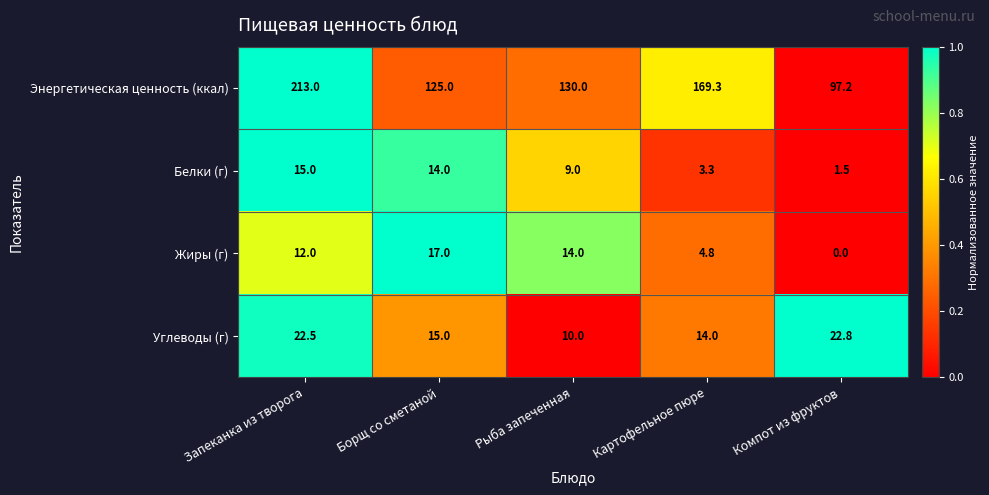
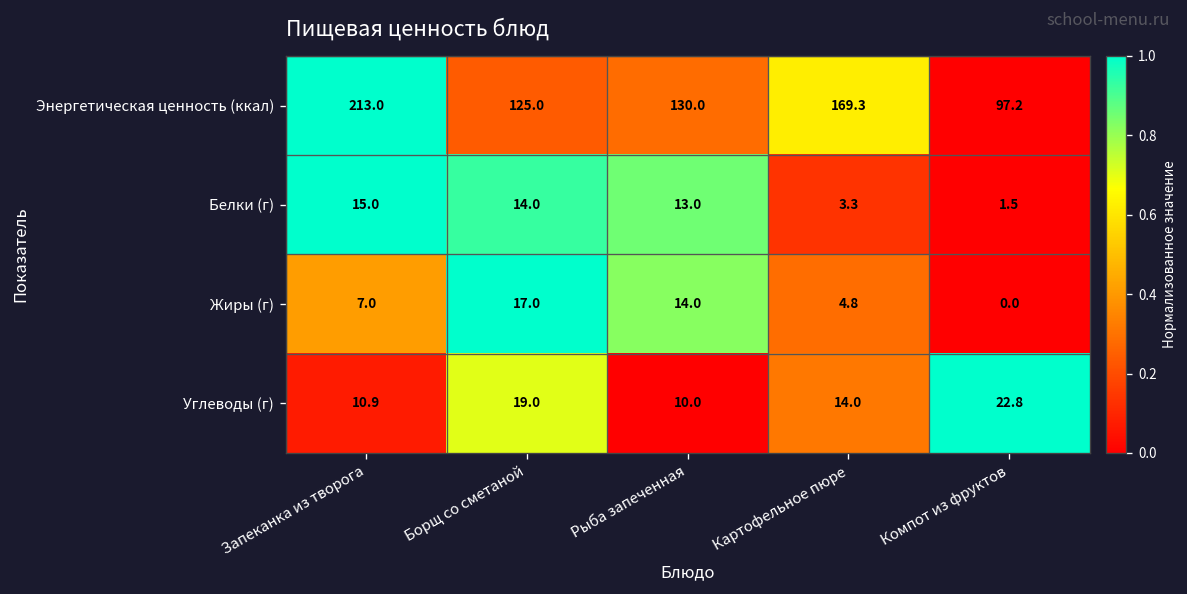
  {
    "Энергетическая ценность (ккал)": {
      "Запеканка из творога": 213.0,
      "Борщ со сметаной": 125.0,
      "Рыба запеченная": 130.0,
      "Картофельное пюре": 169.3,
      "Компот из фруктов": 97.2
    },
    "Белки (г)": {
      "Запеканка из творога": 15.0,
      "Борщ со сметаной": 14.0,
-     "Рыба запеченная": 9.0,
+     "Рыба запеченная": 13.0,
      "Картофельное пюре": 3.3,
      "Компот из фруктов": 1.5
    },
    "Жиры (г)": {
-     "Запеканка из творога": 12.0,
+     "Запеканка из творога": 7.0,
      "Борщ со сметаной": 17.0,
      "Рыба запеченная": 14.0,
      "Картофельное пюре": 4.8,
      "Компот из фруктов": 0.0
    },
    "Углеводы (г)": {
-     "Запеканка из творога": 22.5,
-     "Борщ со сметаной": 15.0,
+     "Запеканка из творога": 10.9,
+     "Борщ со сметаной": 19.0,
      "Рыба запеченная": 10.0,
      "Картофельное пюре": 14.0,
      "Компот из фруктов": 22.8
    }
  }
